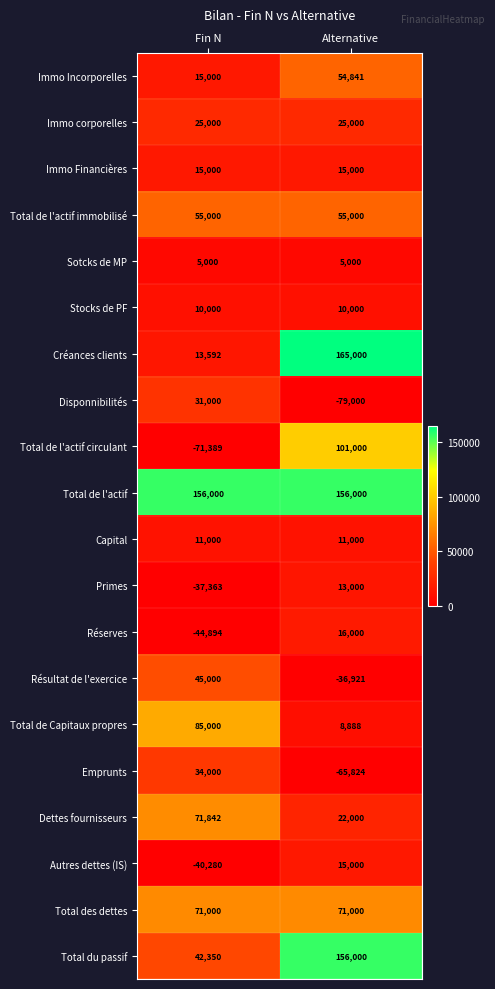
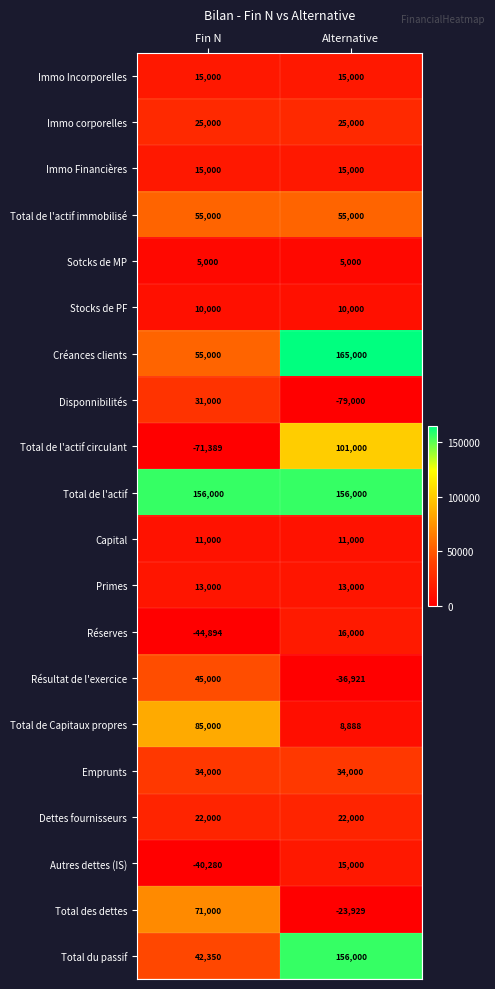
  {
    "Immo Incorporelles": {
      "Fin N": "15,000",
-     "Alternative": "54,841"
+     "Alternative": "15,000"
    },
    "Immo corporelles": {
      "Fin N": "25,000",
      "Alternative": "25,000"
    },
    "Immo Financières": {
      "Fin N": "15,000",
      "Alternative": "15,000"
    },
    "Total de l'actif immobilisé": {
      "Fin N": "55,000",
      "Alternative": "55,000"
    },
    "Sotcks de MP": {
      "Fin N": "5,000",
      "Alternative": "5,000"
    },
    "Stocks de PF": {
      "Fin N": "10,000",
      "Alternative": "10,000"
    },
    "Créances clients": {
-     "Fin N": "13,592",
+     "Fin N": "55,000",
      "Alternative": "165,000"
    },
    "Disponnibilités": {
      "Fin N": "31,000",
      "Alternative": "-79,000"
    },
    "Total de l'actif circulant": {
      "Fin N": "-71,389",
      "Alternative": "101,000"
    },
    "Total de l'actif": {
      "Fin N": "156,000",
      "Alternative": "156,000"
    },
    "Capital": {
      "Fin N": "11,000",
      "Alternative": "11,000"
    },
    "Primes": {
-     "Fin N": "-37,363",
+     "Fin N": "13,000",
      "Alternative": "13,000"
    },
    "Réserves": {
      "Fin N": "-44,894",
      "Alternative": "16,000"
    },
    "Résultat de l'exercice": {
      "Fin N": "45,000",
      "Alternative": "-36,921"
    },
    "Total de Capitaux propres": {
      "Fin N": "85,000",
      "Alternative": "8,888"
    },
    "Emprunts": {
      "Fin N": "34,000",
-     "Alternative": "-65,824"
+     "Alternative": "34,000"
    },
    "Dettes fournisseurs": {
-     "Fin N": "71,842",
+     "Fin N": "22,000",
      "Alternative": "22,000"
    },
    "Autres dettes (IS)": {
      "Fin N": "-40,280",
      "Alternative": "15,000"
    },
    "Total des dettes": {
      "Fin N": "71,000",
-     "Alternative": "71,000"
+     "Alternative": "-23,929"
    },
    "Total du passif": {
      "Fin N": "42,350",
      "Alternative": "156,000"
    }
  }
